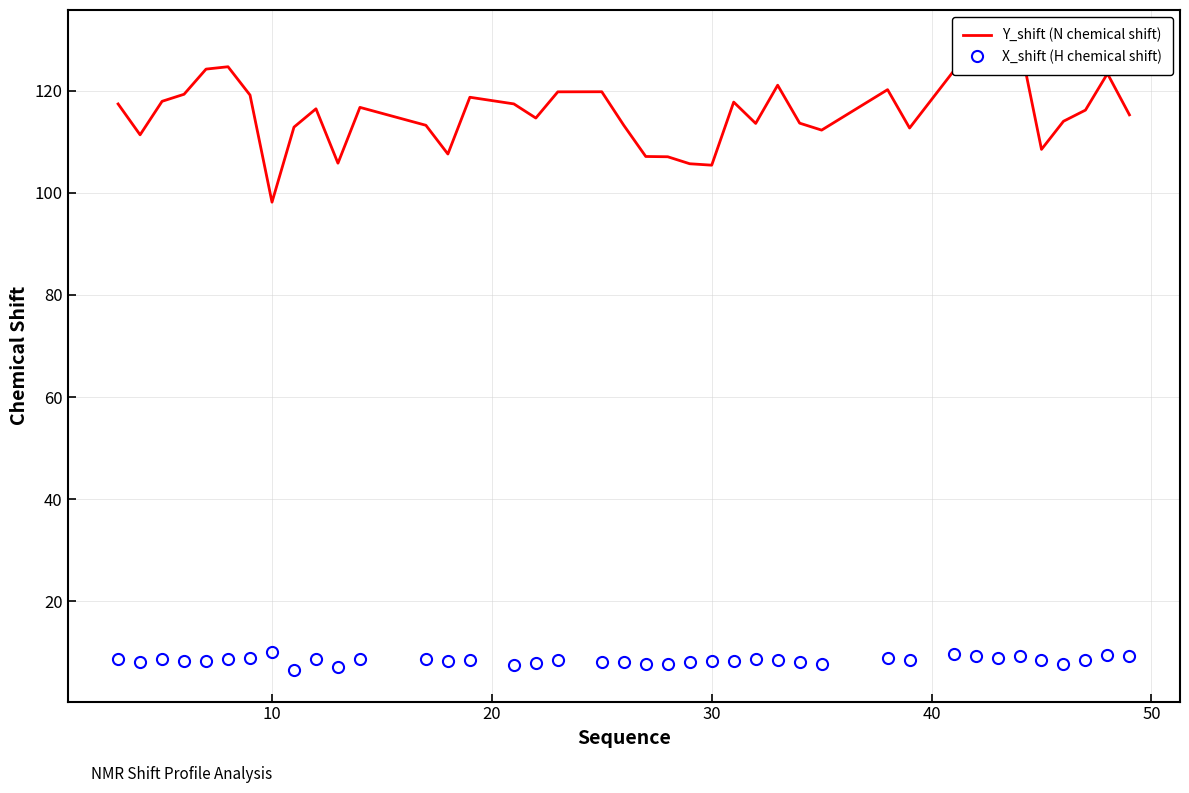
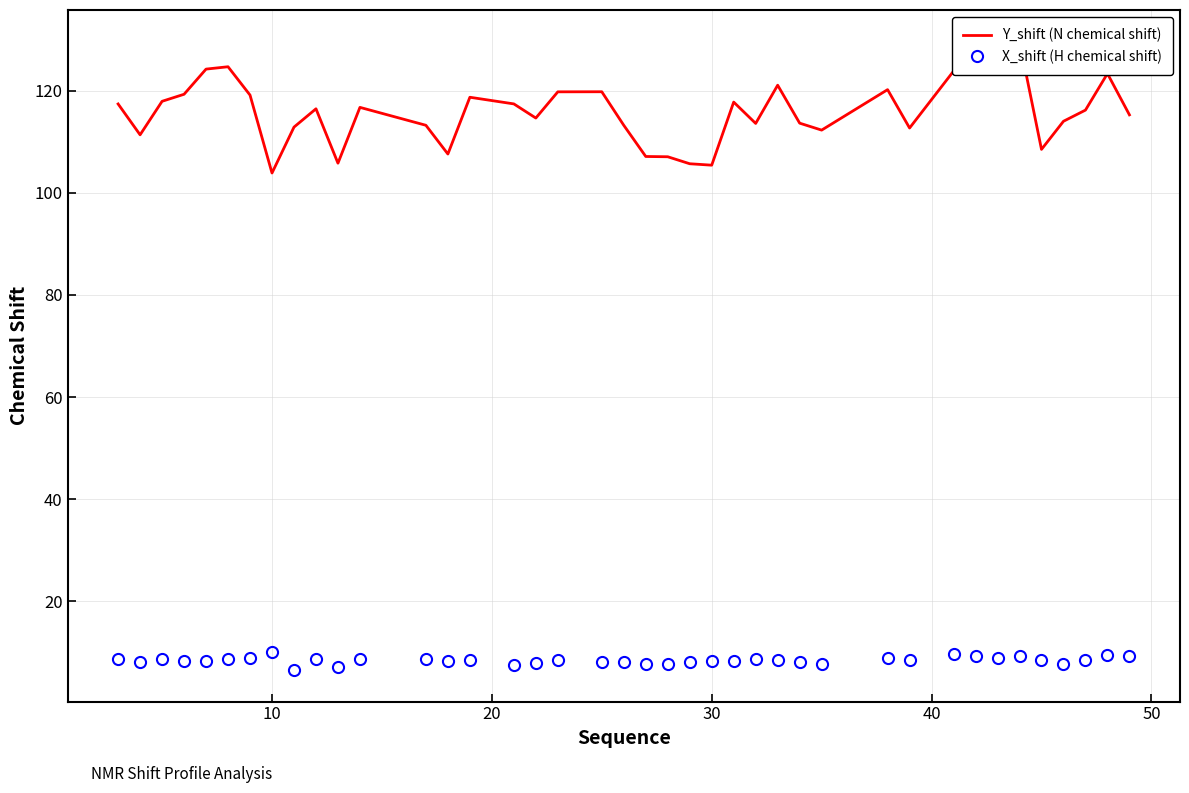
  {
    "Y_shift (N chemical shift)": {
-     "10": 98,
+     "10": 104,
      "30": 105
    },
    "X_shift (H chemical shift)": {
      "10": 10,
      "30": 8
    }
  }
